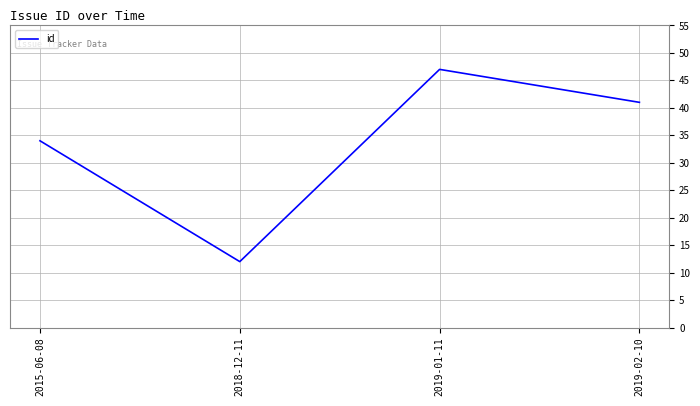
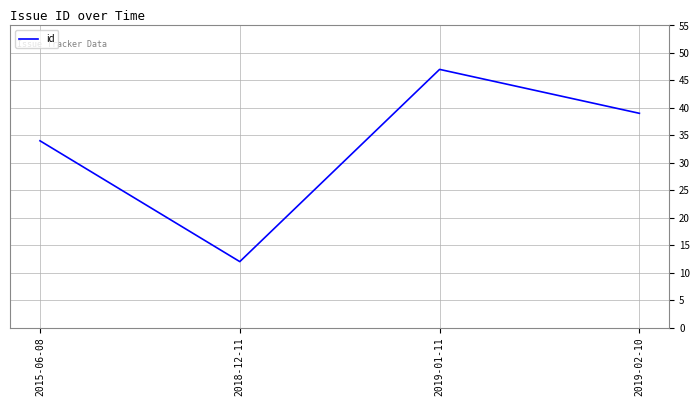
  {
    "2015-06-08": 34,
    "2018-12-11": 12,
    "2019-01-11": 47,
-   "2019-02-10": 41
+   "2019-02-10": 39
  }
